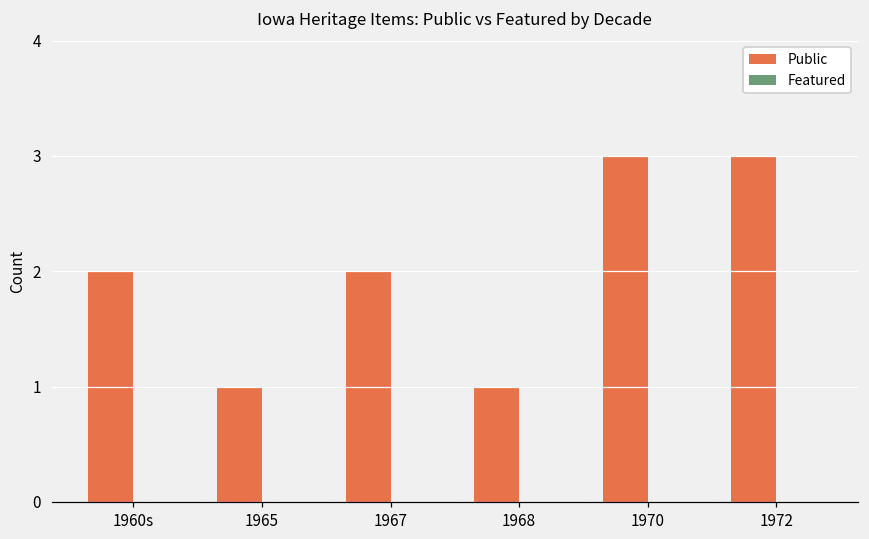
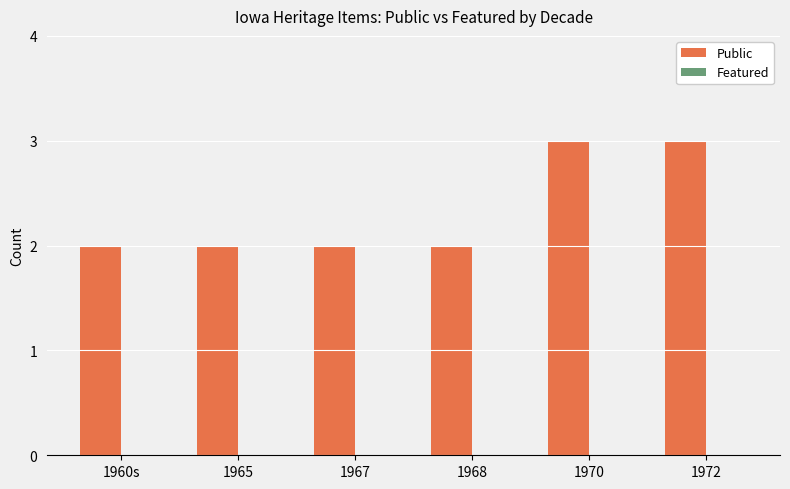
  {
    "Public": {
      "1960s": 2,
-     "1965": 1,
+     "1965": 2,
      "1967": 2,
-     "1968": 1,
+     "1968": 2,
      "1970": 3,
      "1972": 3
    },
    "Featured": {
      "1960s": 0,
      "1965": 0,
      "1967": 0,
      "1968": 0,
      "1970": 0,
      "1972": 0
    }
  }
